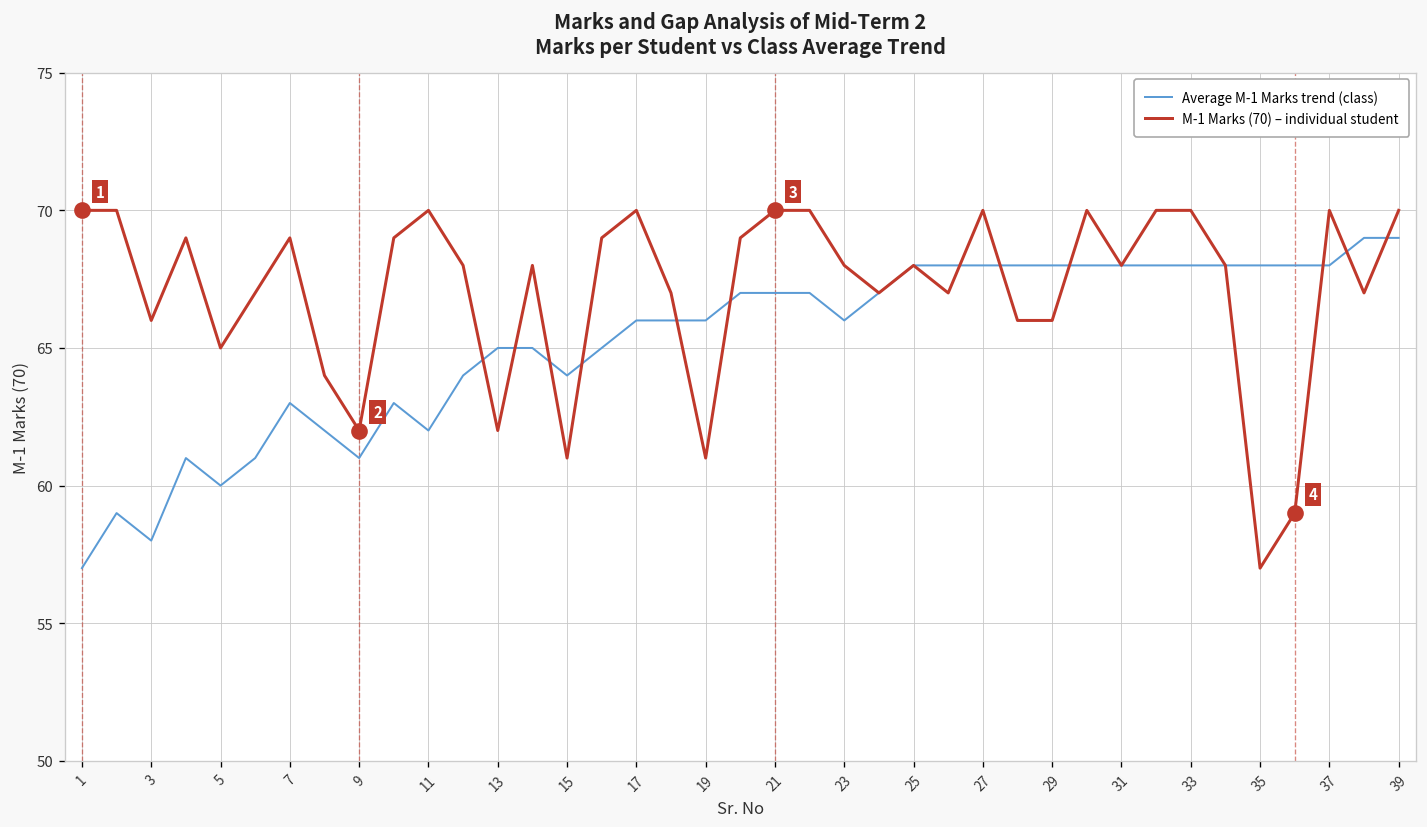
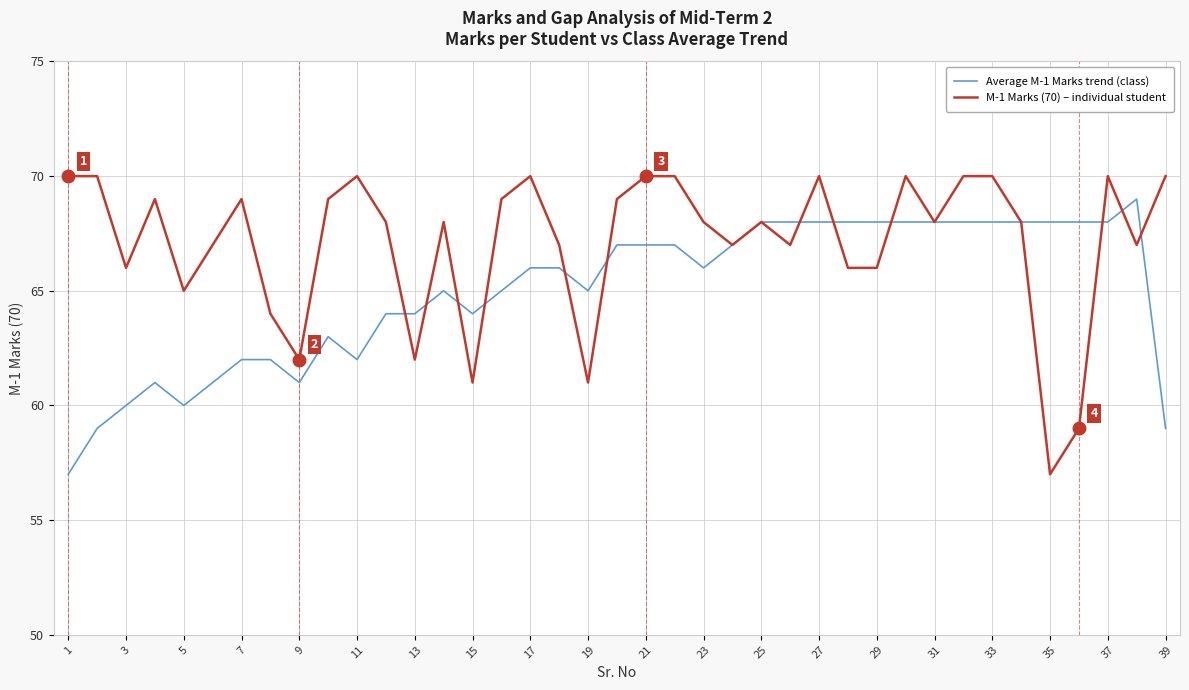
  {
    "Average M-1 Marks trend (class)": {
      "1": 57,
-     "3": 58,
+     "3": 60,
      "5": 60,
-     "7": 63,
+     "7": 62,
      "9": 61,
      "11": 62,
-     "13": 65,
+     "13": 64,
      "15": 64,
      "17": 66,
-     "19": 66,
+     "19": 65,
      "21": 67,
      "23": 66,
      "27": 68,
      "29": 68,
      "33": 68,
      "35": 68,
      "37": 68,
-     "39": 69
+     "39": 59
    }
  }
